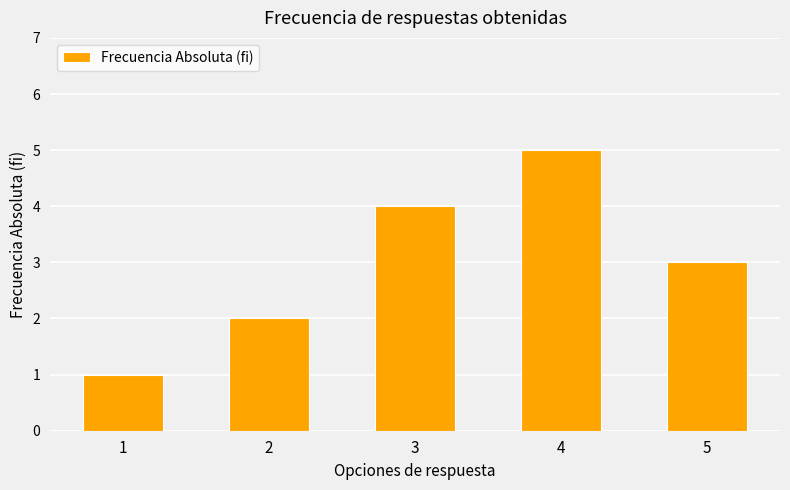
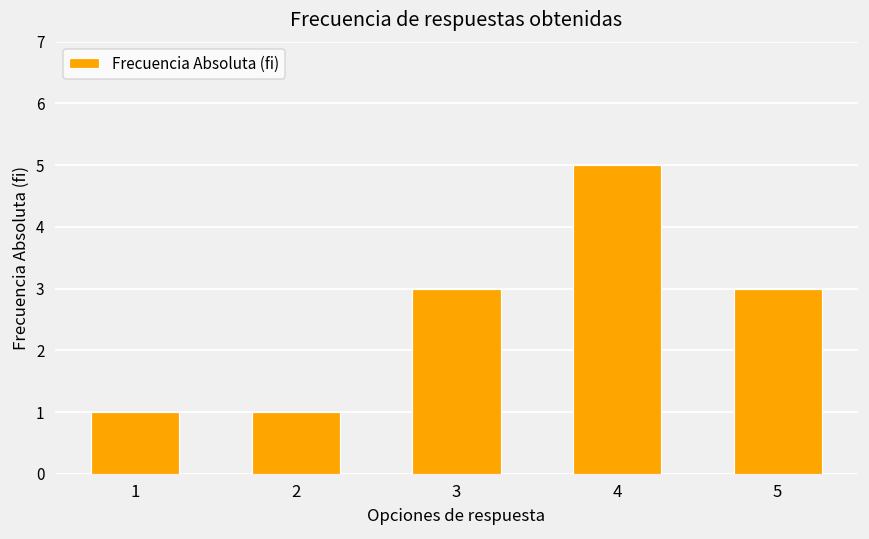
  {
    "1": 1,
-   "2": 2,
-   "3": 4,
+   "2": 1,
+   "3": 3,
    "4": 5,
    "5": 3
  }
